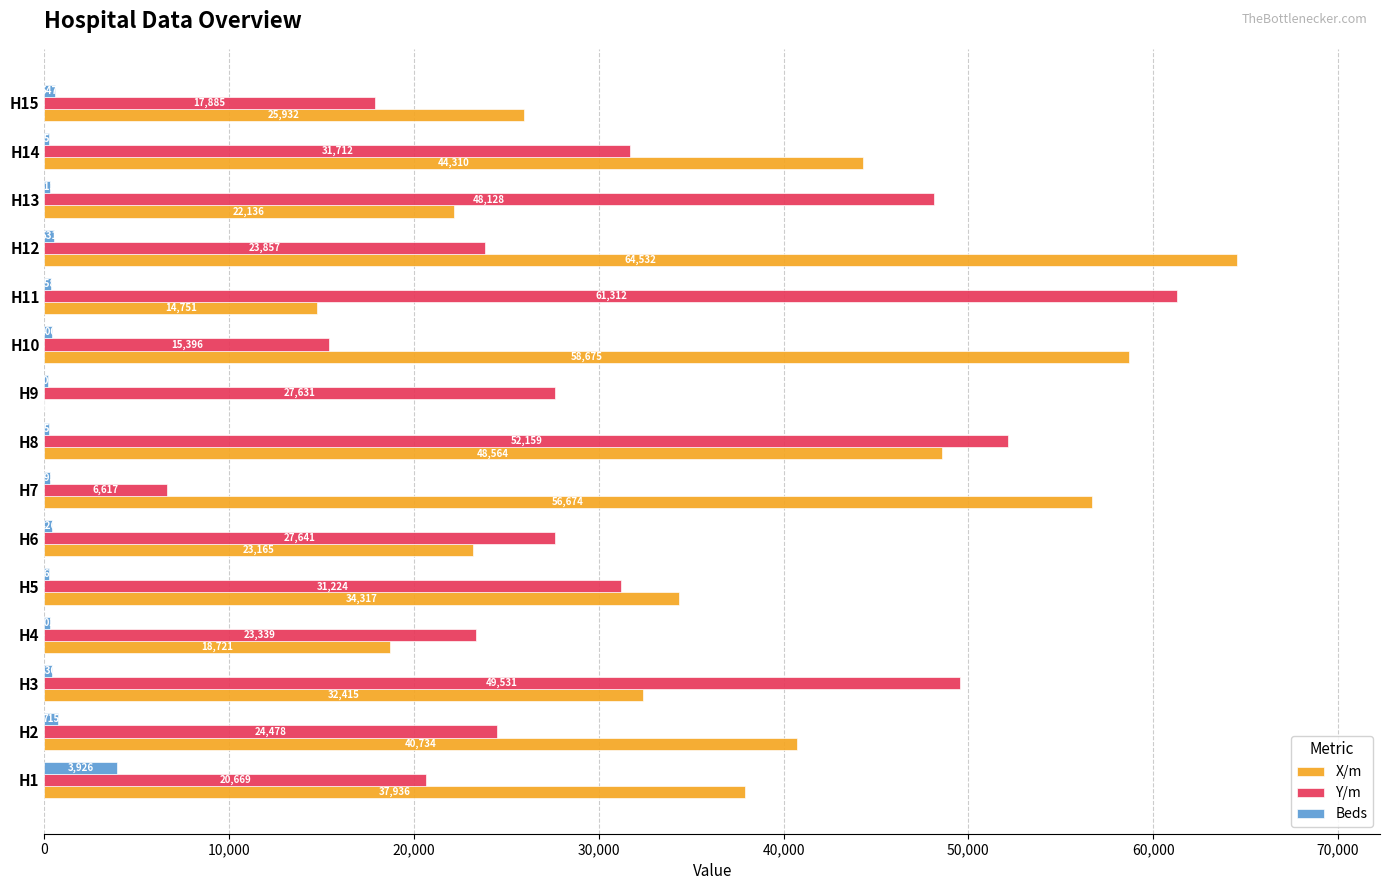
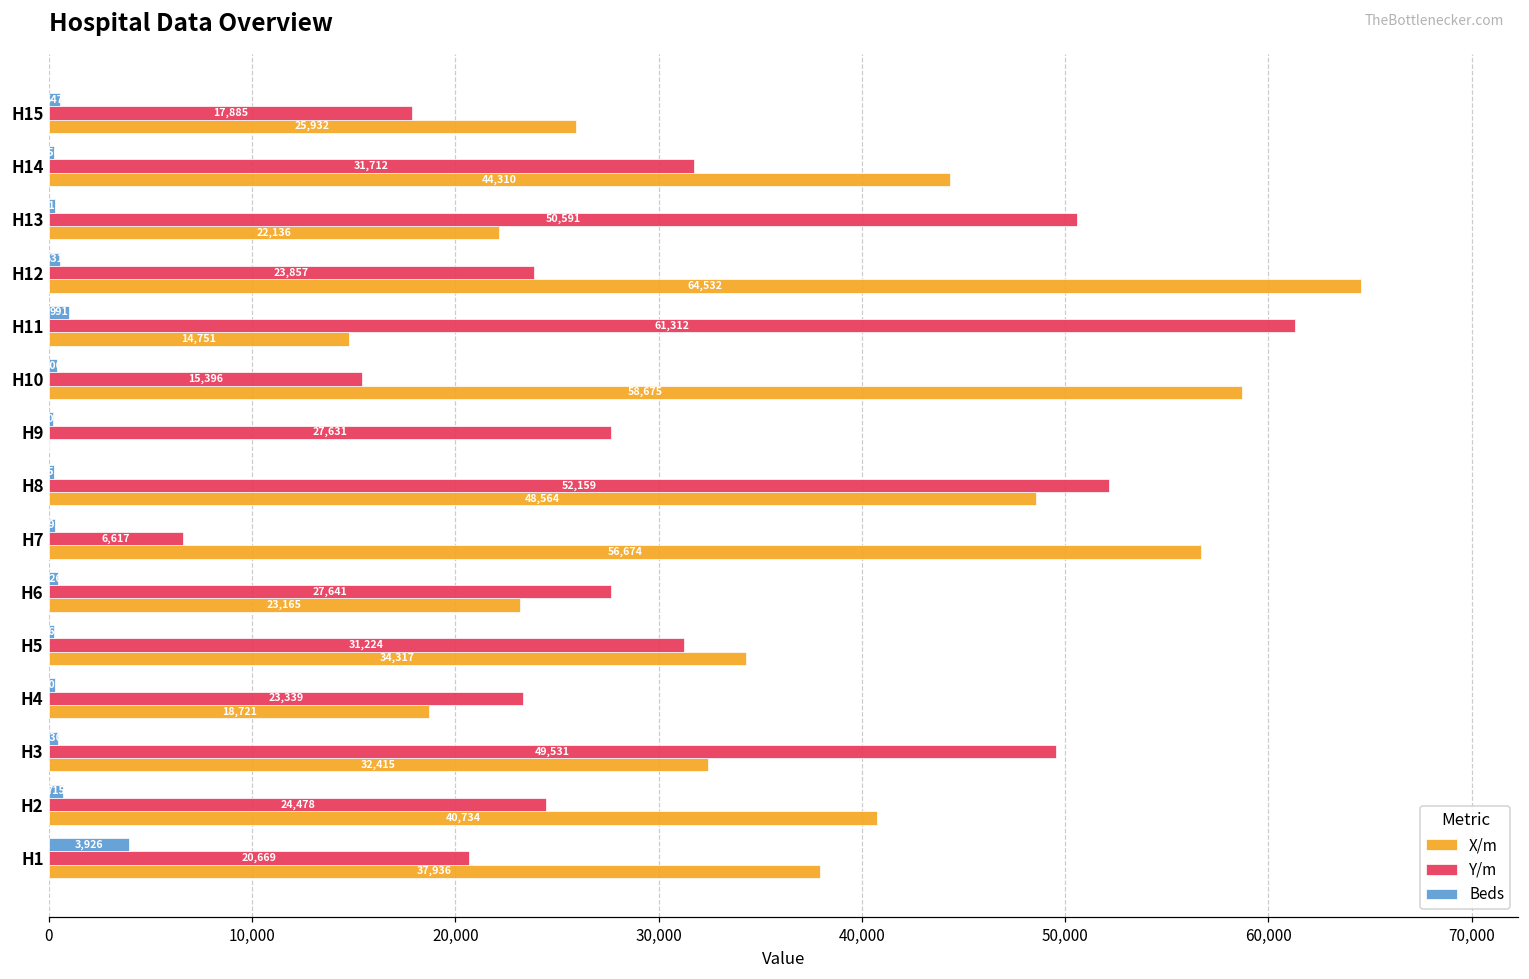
  {
    "X/m": {
      "H15": "25,932",
      "H14": "44,310",
      "H13": "22,136",
      "H12": "64,532",
      "H11": "14,751",
      "H10": "58,675",
      "H8": "48,564",
      "H7": "56,674",
      "H6": "23,165",
      "H5": "34,317",
      "H4": "18,721",
      "H3": "32,415",
      "H2": "40,734",
      "H1": "37,936"
    },
    "Y/m": {
      "H15": "17,885",
      "H14": "31,712",
-     "H13": "48,128",
+     "H13": "50,591",
      "H12": "23,857",
      "H11": "61,312",
      "H10": "15,396",
      "H9": "27,631",
      "H8": "52,159",
      "H7": "6,617",
      "H6": "27,641",
      "H5": "31,224",
      "H4": "23,339",
      "H3": "49,531",
      "H2": "24,478",
      "H1": "20,669"
    },
    "Beds": {
      "H15": "500",
      "H14": "300",
      "H13": "300",
      "H12": "500",
-     "H11": "400",
+     "H11": "1,000",
      "H10": "400",
      "H9": "200",
      "H8": "300",
      "H7": "300",
      "H6": "400",
      "H5": "300",
      "H4": "300",
      "H3": "400"
    }
  }
